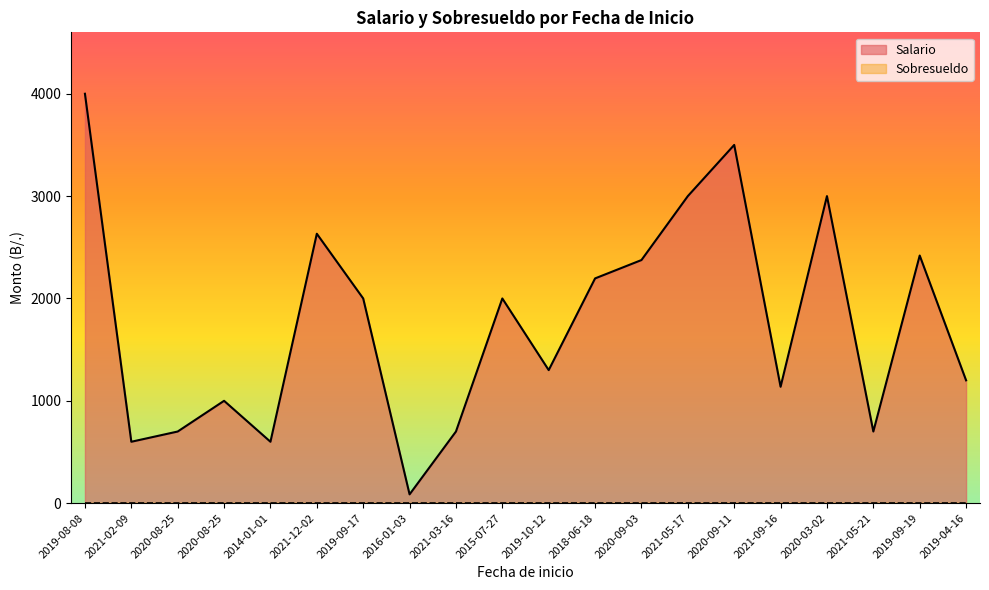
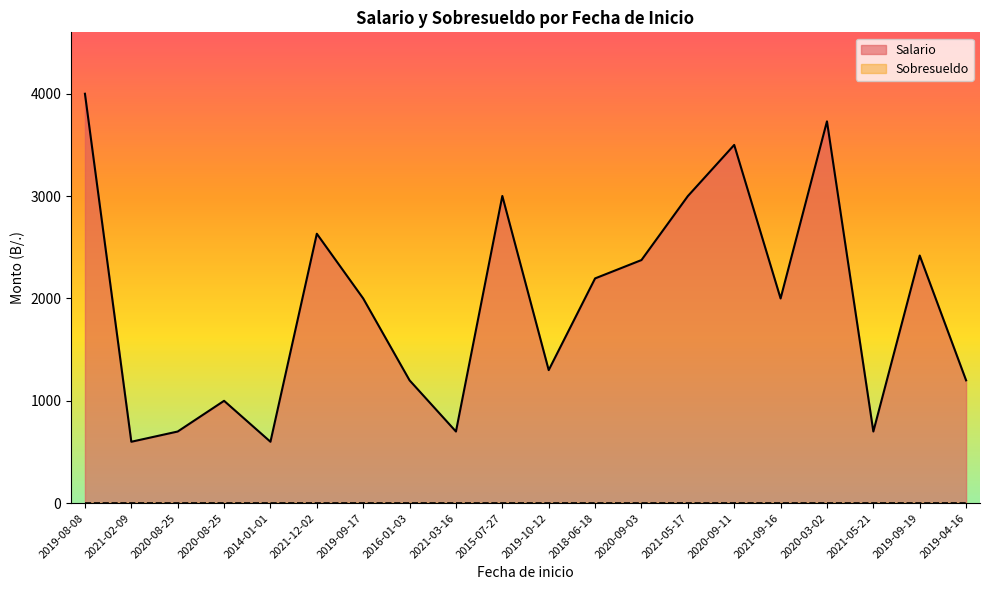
  {
    "Salario": {
      "2019-08-08": 4000,
      "2021-02-09": 600,
      "2014-01-01": 600,
      "2021-12-02": 2630,
      "2019-09-17": 2000,
-     "2016-01-03": 90,
+     "2016-01-03": 1200,
      "2021-03-16": 700,
-     "2015-07-27": 2000,
+     "2015-07-27": 3000,
      "2019-10-12": 1300,
      "2018-06-18": 2200,
      "2020-09-03": 2380,
      "2021-05-17": 3000,
      "2020-09-11": 3500,
-     "2021-09-16": 1140,
-     "2020-03-02": 3000,
+     "2021-09-16": 2000,
+     "2020-03-02": 3730,
      "2021-05-21": 700,
      "2019-09-19": 2420,
      "2019-04-16": 1200
    },
    "Sobresueldo": {
      "2019-08-08": 0,
      "2021-02-09": 0,
      "2014-01-01": 0,
      "2021-12-02": 0,
      "2019-09-17": 0,
      "2016-01-03": 0,
      "2021-03-16": 0,
      "2015-07-27": 0,
      "2019-10-12": 0,
      "2018-06-18": 0,
      "2020-09-03": 0,
      "2021-05-17": 0,
      "2020-09-11": 0,
      "2021-09-16": 0,
      "2020-03-02": 0,
      "2021-05-21": 0,
      "2019-09-19": 0,
      "2019-04-16": 0
    }
  }
